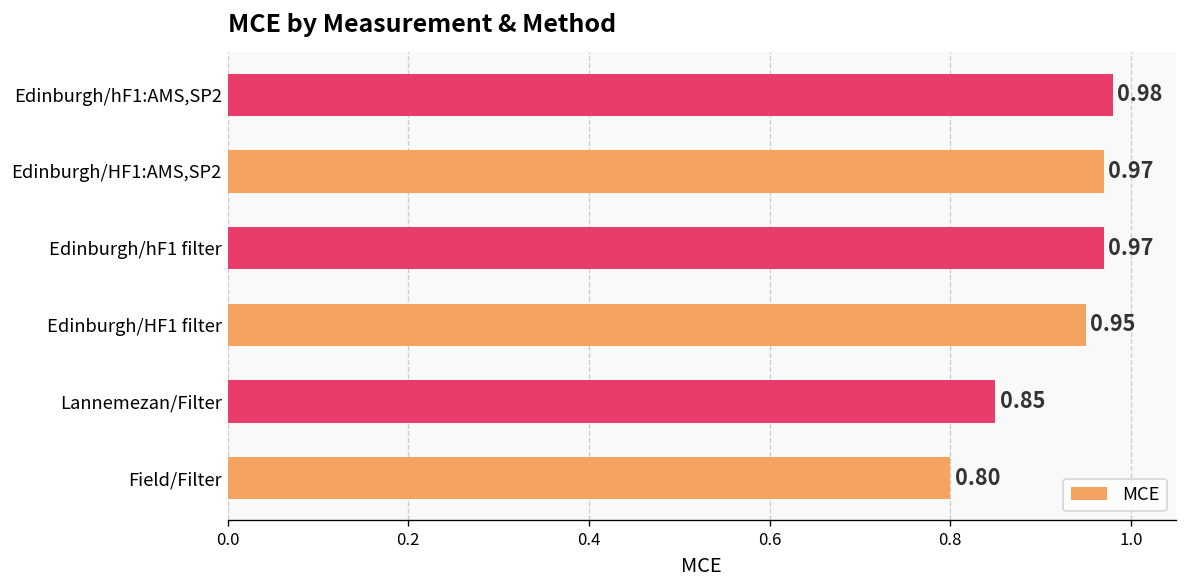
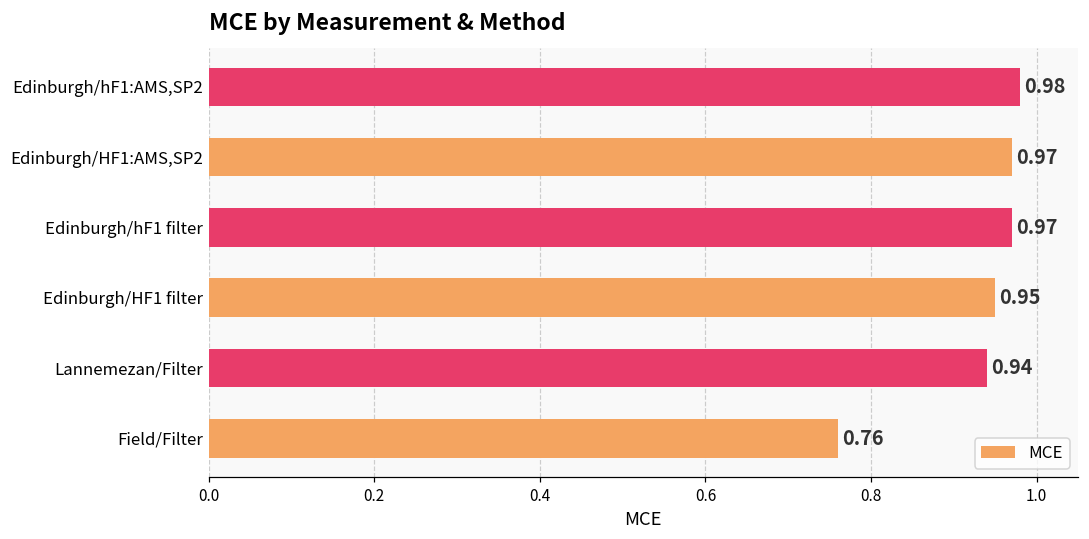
  {
    "Edinburgh/hF1:AMS,SP2": 0.98,
    "Edinburgh/HF1:AMS,SP2": 0.97,
    "Edinburgh/hF1 filter": 0.97,
    "Edinburgh/HF1 filter": 0.95,
-   "Lannemezan/Filter": 0.85,
-   "Field/Filter": 0.80
+   "Lannemezan/Filter": 0.94,
+   "Field/Filter": 0.76
  }
